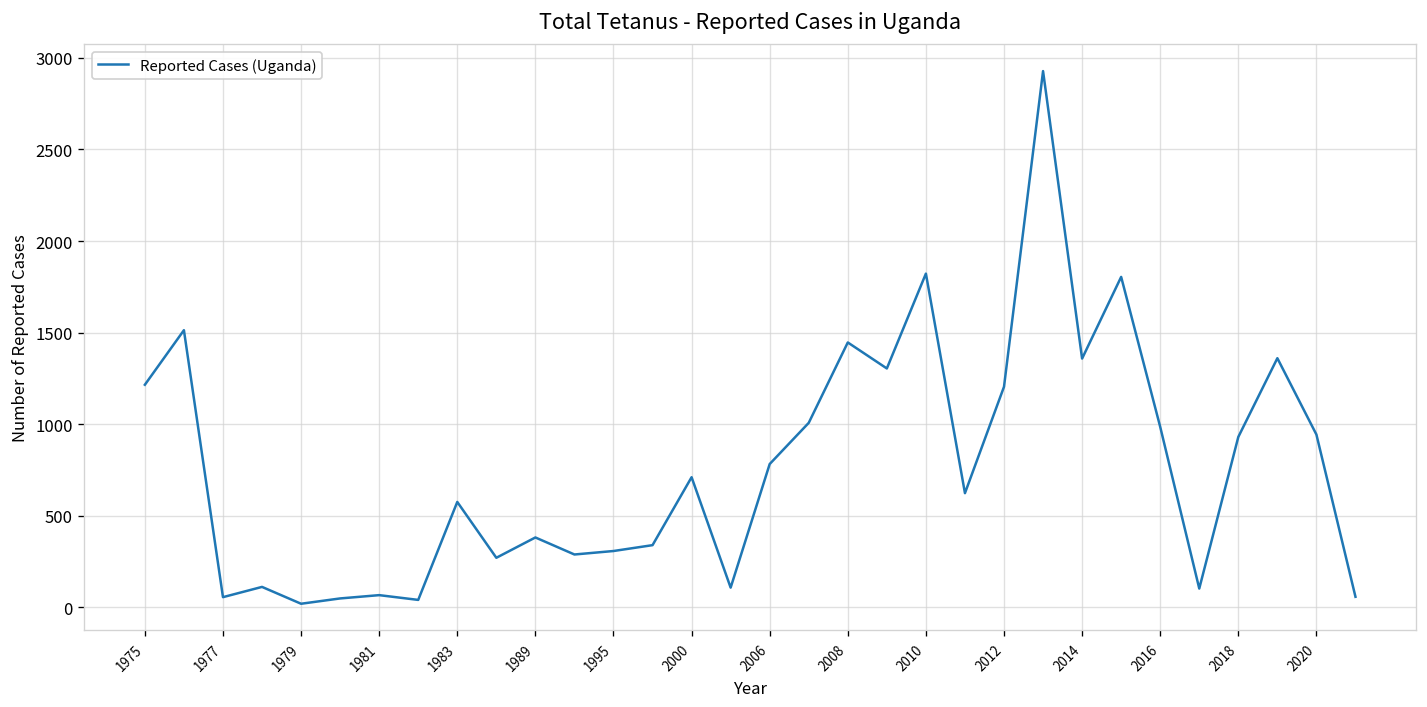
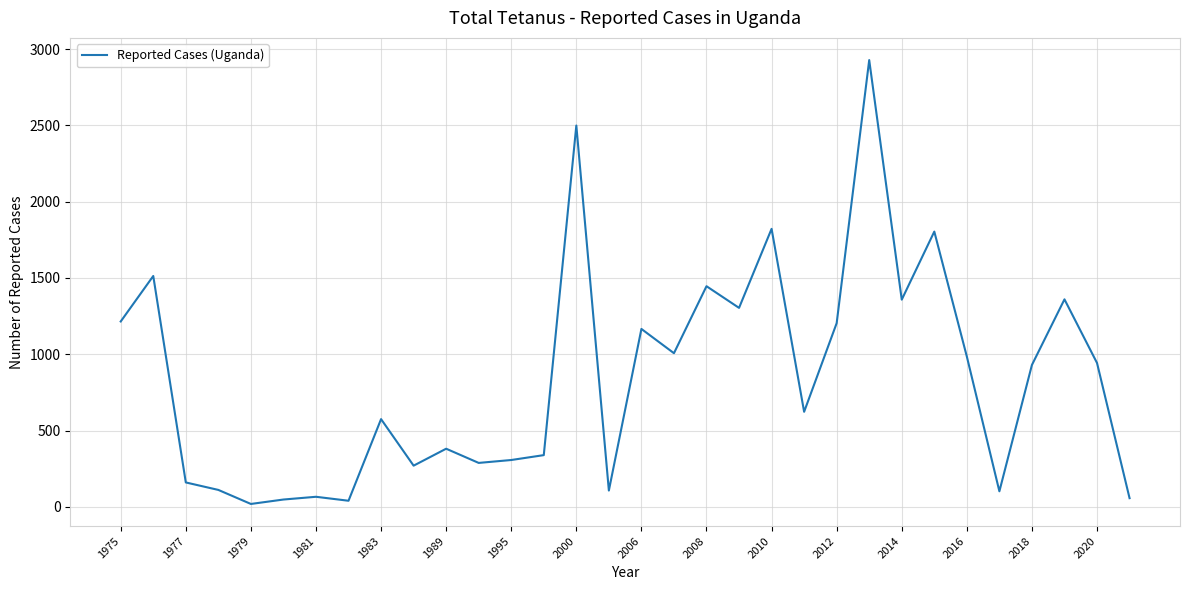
  {
    "1975": 1220,
-   "1977": 60,
+   "1977": 160,
    "1979": 20,
    "1981": 70,
    "1983": 580,
    "1989": 380,
    "1995": 310,
-   "2000": 710,
-   "2006": 780,
+   "2000": 2500,
+   "2006": 1170,
    "2008": 1450,
    "2010": 1820,
    "2012": 1200,
    "2014": 1360,
    "2016": 990,
    "2018": 930,
    "2020": 940
  }
